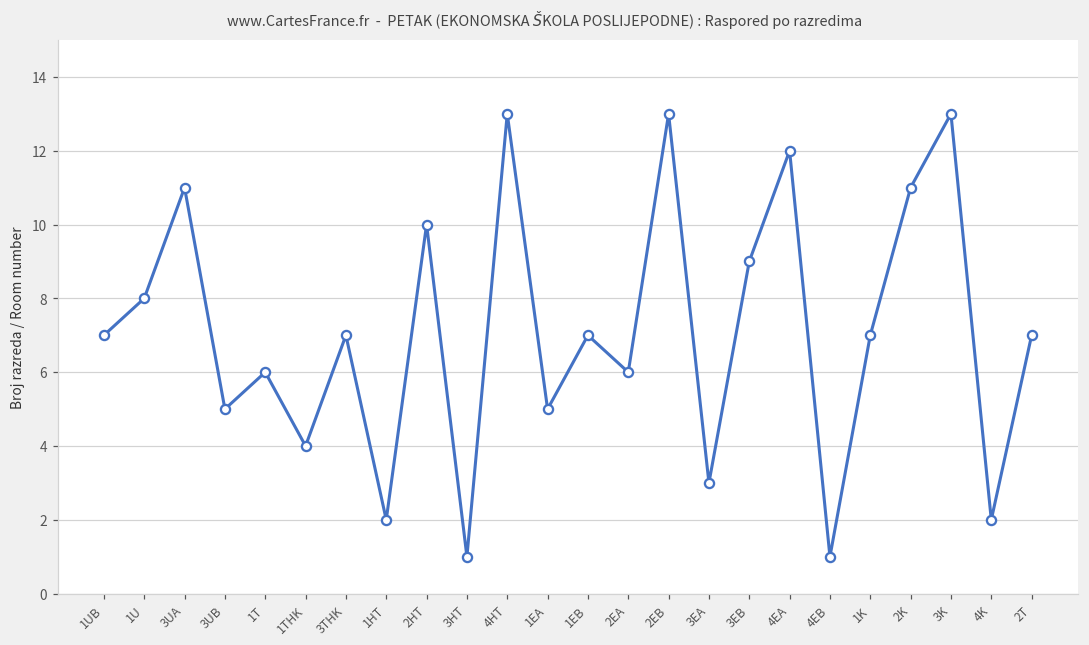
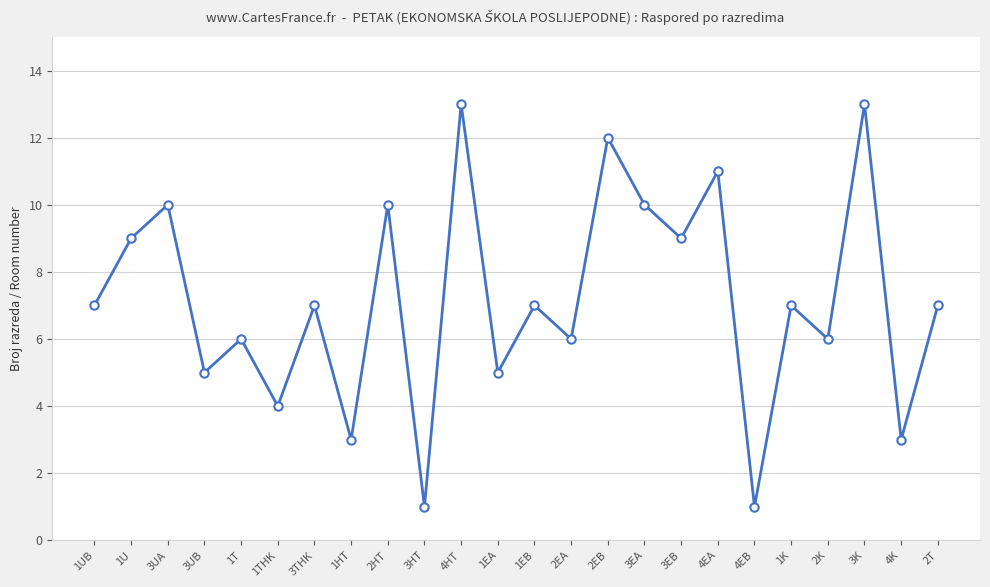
  {
    "1UB": 7,
-   "1U": 8,
-   "3UA": 11,
+   "1U": 9,
+   "3UA": 10,
    "3UB": 5,
    "1T": 6,
    "1THK": 4,
    "3THK": 7,
-   "1HT": 2,
+   "1HT": 3,
    "2HT": 10,
    "3HT": 1,
    "4HT": 13,
    "1EA": 5,
    "1EB": 7,
    "2EA": 6,
-   "2EB": 13,
-   "3EA": 3,
+   "2EB": 12,
+   "3EA": 10,
    "3EB": 9,
-   "4EA": 12,
+   "4EA": 11,
    "4EB": 1,
    "1K": 7,
-   "2K": 11,
+   "2K": 6,
    "3K": 13,
-   "4K": 2,
+   "4K": 3,
    "2T": 7
  }
